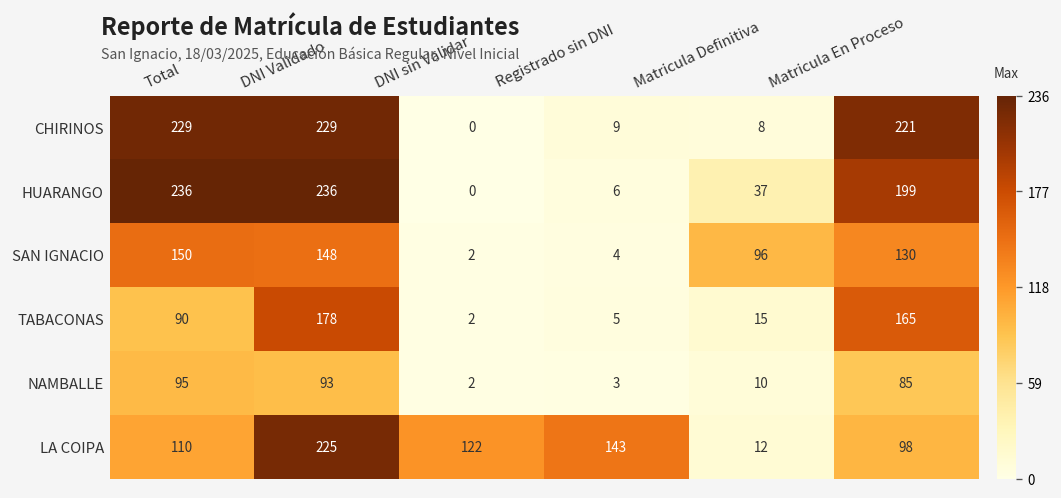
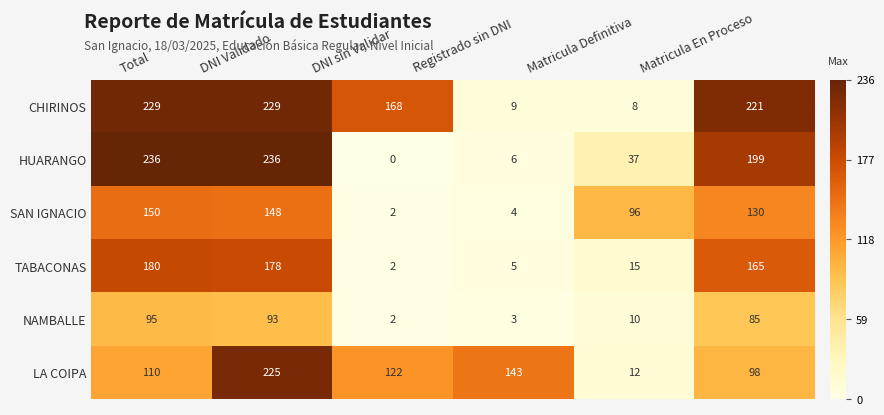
  {
    "CHIRINOS": {
      "Total": 229,
      "DNI Validado": 229,
-     "DNI sin Validar": 0,
+     "DNI sin Validar": 168,
      "Registrado sin DNI": 9,
      "Matricula Definitiva": 8,
      "Matricula En Proceso": 221
    },
    "HUARANGO": {
      "Total": 236,
      "DNI Validado": 236,
      "DNI sin Validar": 0,
      "Registrado sin DNI": 6,
      "Matricula Definitiva": 37,
      "Matricula En Proceso": 199
    },
    "SAN IGNACIO": {
      "Total": 150,
      "DNI Validado": 148,
      "DNI sin Validar": 2,
      "Registrado sin DNI": 4,
      "Matricula Definitiva": 96,
      "Matricula En Proceso": 130
    },
    "TABACONAS": {
-     "Total": 90,
+     "Total": 180,
      "DNI Validado": 178,
      "DNI sin Validar": 2,
      "Registrado sin DNI": 5,
      "Matricula Definitiva": 15,
      "Matricula En Proceso": 165
    },
    "NAMBALLE": {
      "Total": 95,
      "DNI Validado": 93,
      "DNI sin Validar": 2,
      "Registrado sin DNI": 3,
      "Matricula Definitiva": 10,
      "Matricula En Proceso": 85
    },
    "LA COIPA": {
      "Total": 110,
      "DNI Validado": 225,
      "DNI sin Validar": 122,
      "Registrado sin DNI": 143,
      "Matricula Definitiva": 12,
      "Matricula En Proceso": 98
    }
  }
